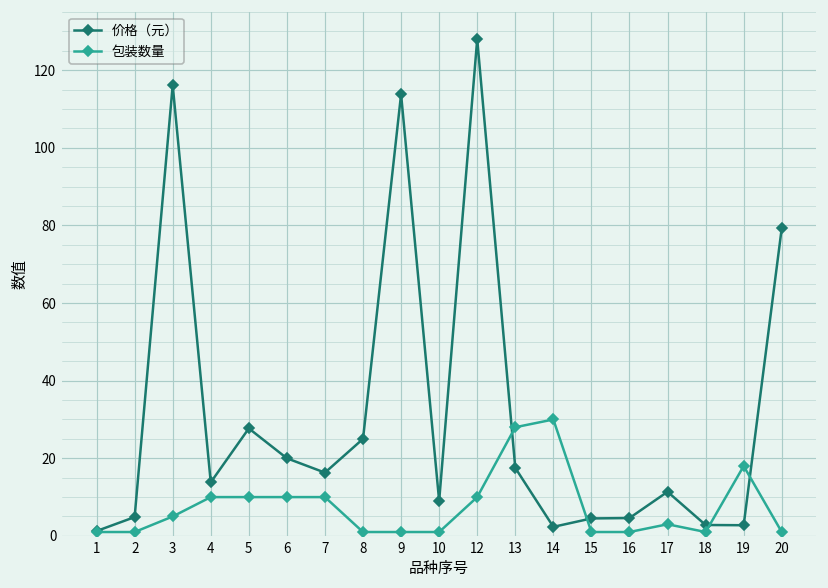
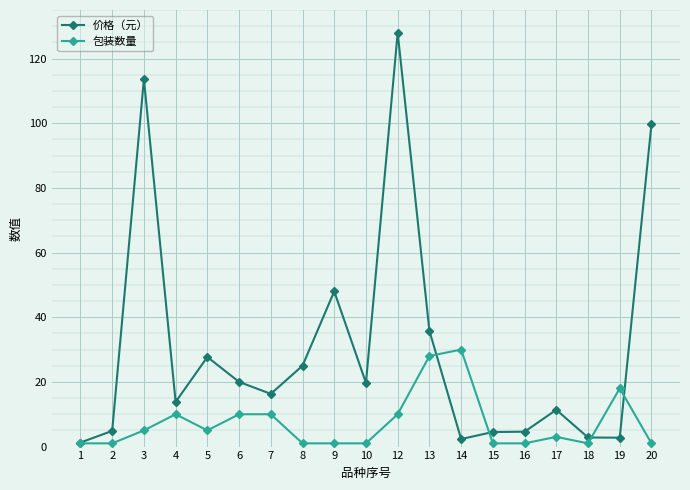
  {
    "价格（元）": {
      "2": 5,
-     "3": 116,
+     "3": 114,
      "4": 14,
      "5": 28,
      "6": 20,
      "7": 16,
      "8": 25,
-     "9": 114,
-     "10": 9,
+     "9": 48,
+     "10": 20,
      "12": 128,
-     "13": 18,
+     "13": 36,
      "14": 2,
      "15": 5,
      "16": 5,
      "17": 11,
      "18": 3,
      "19": 3,
-     "20": 79
+     "20": 100
    },
    "包装数量": {
      "2": 1,
      "3": 5,
      "4": 10,
-     "5": 10,
+     "5": 5,
      "6": 10,
      "7": 10,
      "8": 1,
      "9": 1,
      "10": 1,
      "12": 10,
      "13": 28,
      "14": 30,
      "15": 1,
      "16": 1,
      "17": 3,
      "18": 1,
      "19": 18,
      "20": 1
    }
  }
